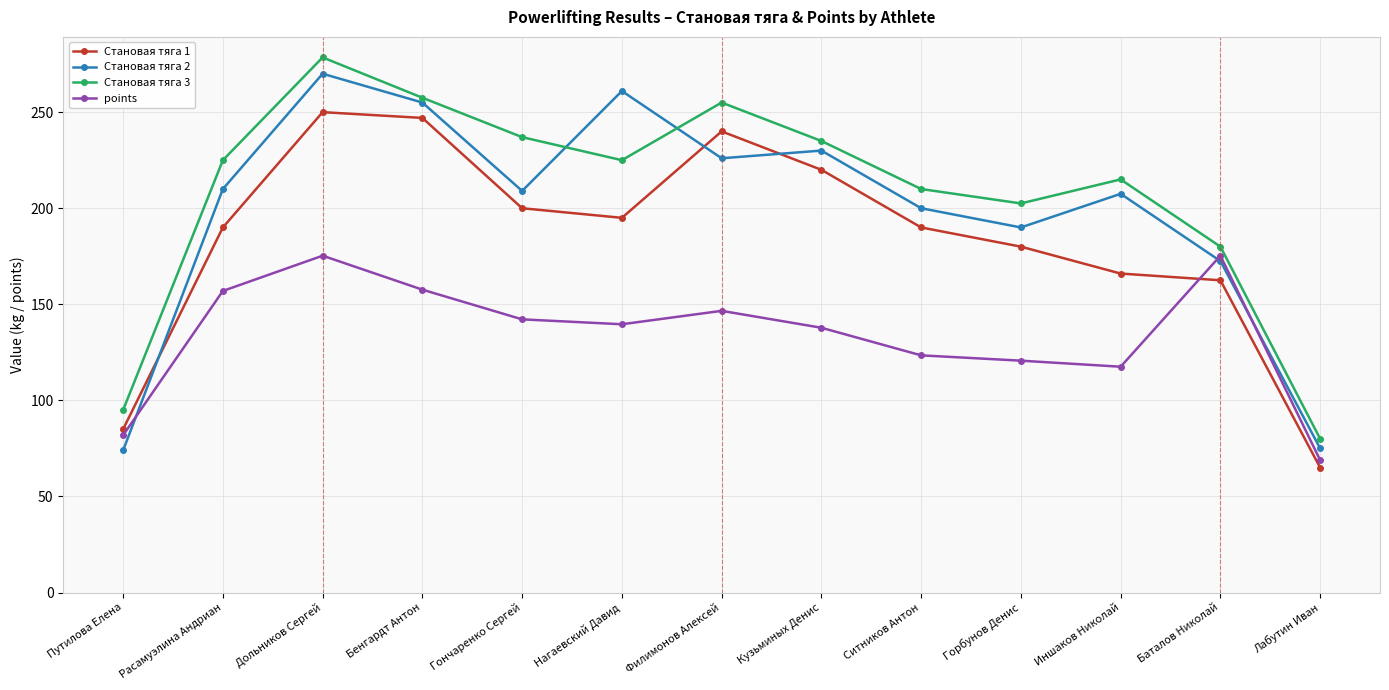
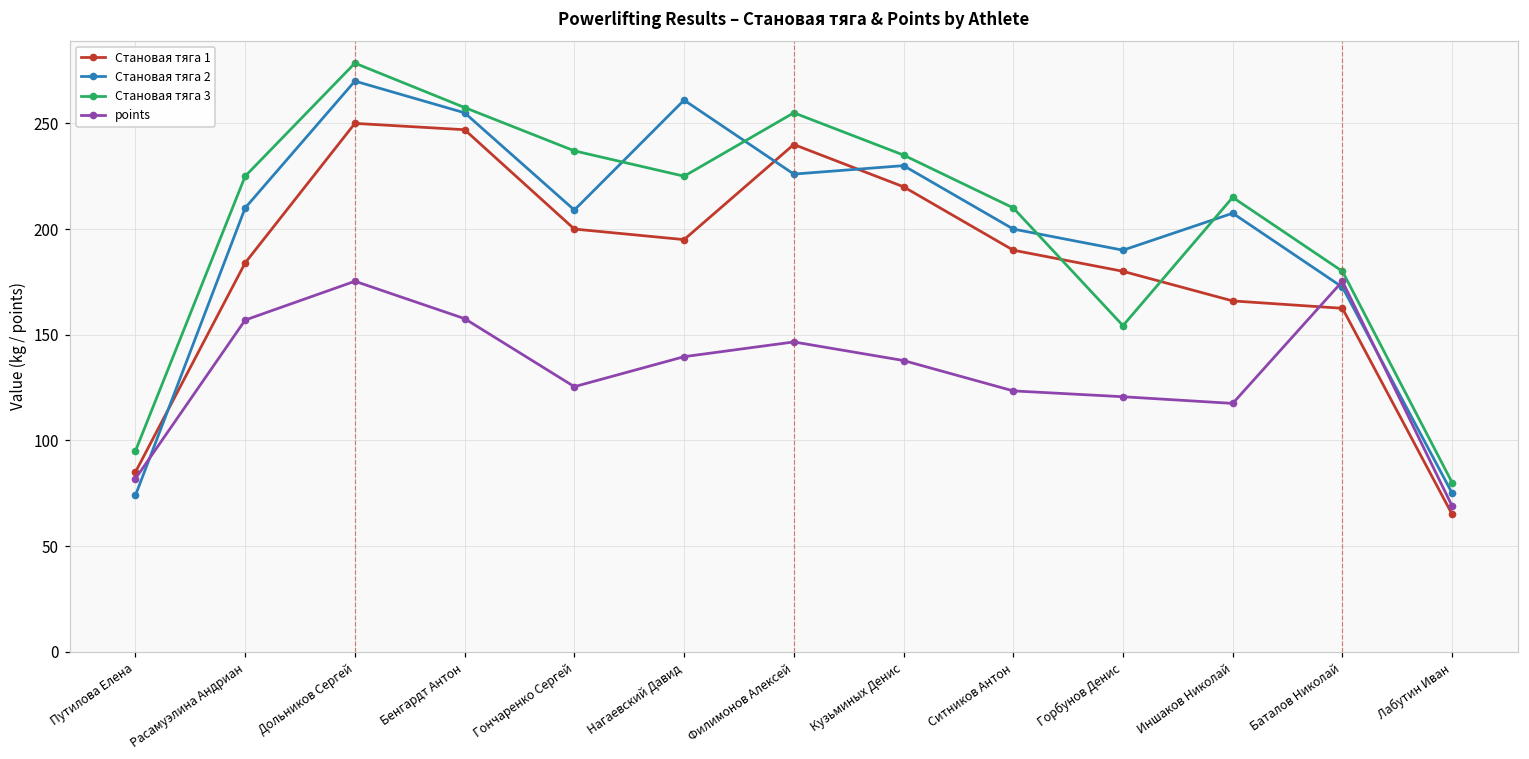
  {
    "Становая тяга 1": {
      "Путилова Елена": 85,
-     "Расамуэлина Андриан": 190,
+     "Расамуэлина Андриан": 184,
      "Дольников Сергей": 250,
      "Бенгардт Антон": 247,
      "Гончаренко Сергей": 200,
      "Нагаевский Давид": 195,
      "Филимонов Алексей": 240,
      "Кузьминых Денис": 220,
      "Ситников Антон": 190,
      "Горбунов Денис": 180,
      "Иншаков Николай": 166,
      "Баталов Николай": 163,
      "Лабутин Иван": 65
    },
    "Становая тяга 2": {
      "Путилова Елена": 74,
      "Расамуэлина Андриан": 210,
      "Дольников Сергей": 270,
      "Бенгардт Антон": 255,
      "Гончаренко Сергей": 209,
      "Нагаевский Давид": 261,
      "Филимонов Алексей": 226,
      "Кузьминых Денис": 230,
      "Ситников Антон": 200,
      "Горбунов Денис": 190,
      "Иншаков Николай": 208,
      "Баталов Николай": 173,
      "Лабутин Иван": 75
    },
    "Становая тяга 3": {
      "Путилова Елена": 95,
      "Расамуэлина Андриан": 225,
      "Дольников Сергей": 279,
      "Бенгардт Антон": 258,
      "Гончаренко Сергей": 237,
      "Нагаевский Давид": 225,
      "Филимонов Алексей": 255,
      "Кузьминых Денис": 235,
      "Ситников Антон": 210,
-     "Горбунов Денис": 203,
+     "Горбунов Денис": 154,
      "Иншаков Николай": 215,
      "Баталов Николай": 180,
      "Лабутин Иван": 80
    },
    "points": {
      "Путилова Елена": 82,
      "Расамуэлина Андриан": 157,
      "Дольников Сергей": 175,
      "Бенгардт Антон": 158,
-     "Гончаренко Сергей": 142,
+     "Гончаренко Сергей": 125,
      "Нагаевский Давид": 140,
      "Филимонов Алексей": 147,
      "Кузьминых Денис": 138,
      "Ситников Антон": 123,
      "Горбунов Денис": 121,
      "Иншаков Николай": 118,
      "Баталов Николай": 175,
      "Лабутин Иван": 69
    }
  }
